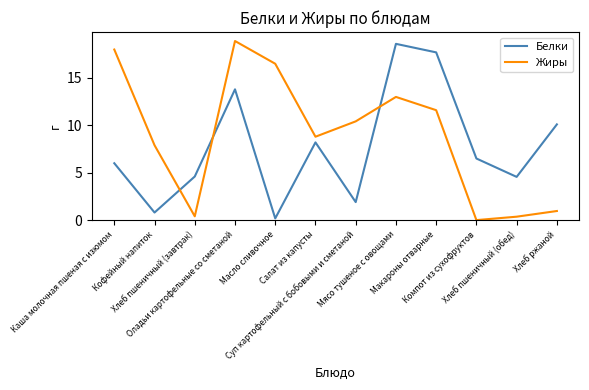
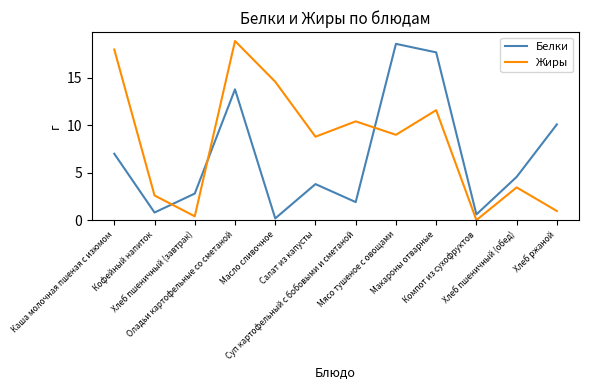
  {
    "Белки": {
-     "Каша молочная пшеная с изюмом": 6,
+     "Каша молочная пшеная с изюмом": 7,
      "Кофейный напиток": 1,
-     "Хлеб пшеничный (завтрак)": 5,
+     "Хлеб пшеничный (завтрак)": 3,
      "Оладьи картофельные со сметаной": 14,
      "Масло сливочное": 0,
-     "Салат из капусты": 8,
+     "Салат из капусты": 4,
      "Суп картофельный с бобовыми и сметаной": 2,
      "Мясо тушеное с овощами": 19,
      "Макароны отварные": 18,
-     "Компот из сухофруктов": 7,
+     "Компот из сухофруктов": 1,
      "Хлеб пшеничный (обед)": 5,
      "Хлеб ржаной": 10
    },
    "Жиры": {
      "Каша молочная пшеная с изюмом": 18,
-     "Кофейный напиток": 8,
+     "Кофейный напиток": 3,
      "Хлеб пшеничный (завтрак)": 0,
      "Оладьи картофельные со сметаной": 19,
-     "Масло сливочное": 17,
+     "Масло сливочное": 15,
      "Салат из капусты": 9,
      "Суп картофельный с бобовыми и сметаной": 10,
-     "Мясо тушеное с овощами": 13,
+     "Мясо тушеное с овощами": 9,
      "Макароны отварные": 12,
      "Компот из сухофруктов": 0,
-     "Хлеб пшеничный (обед)": 0,
+     "Хлеб пшеничный (обед)": 3,
      "Хлеб ржаной": 1
    }
  }
